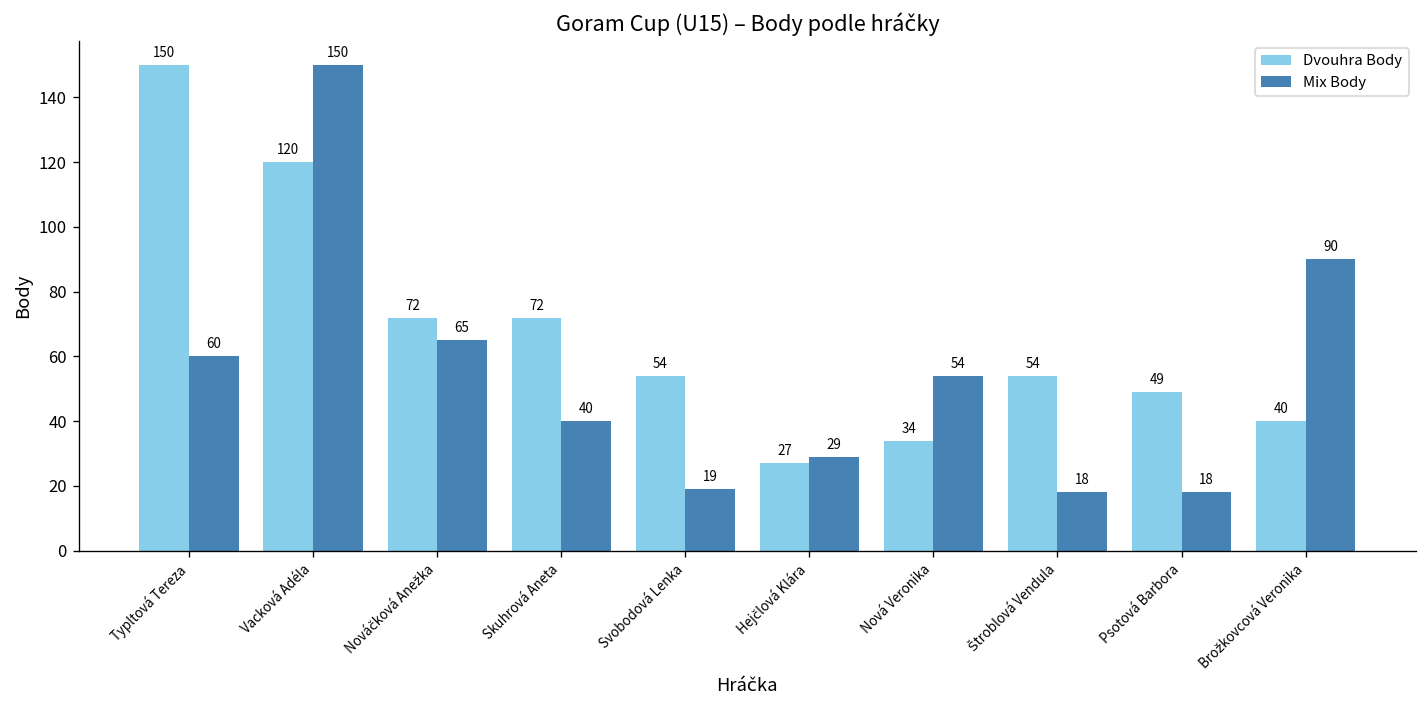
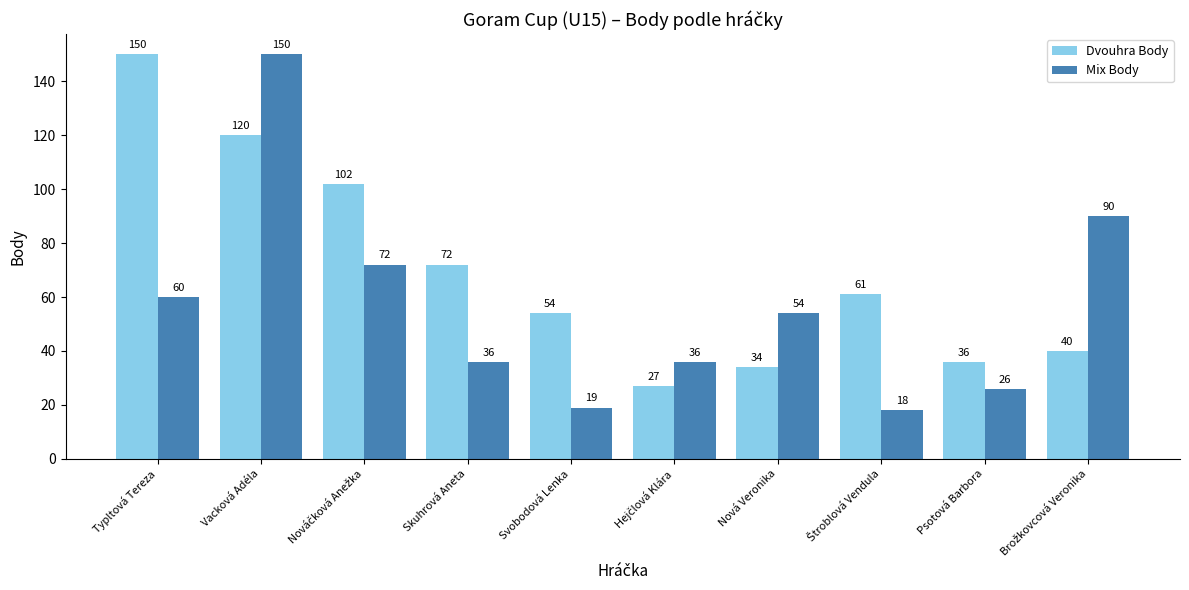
  {
    "Dvouhra Body": {
      "Typltová Tereza": 150,
      "Vacková Adéla": 120,
-     "Nováčková Anežka": 72,
+     "Nováčková Anežka": 102,
      "Skuhrová Aneta": 72,
      "Svobodová Lenka": 54,
      "Hejčlová Klára": 27,
      "Nová Veronika": 34,
-     "Štroblová Vendula": 54,
-     "Psotová Barbora": 49,
+     "Štroblová Vendula": 61,
+     "Psotová Barbora": 36,
      "Brožkovcová Veronika": 40
    },
    "Mix Body": {
      "Typltová Tereza": 60,
      "Vacková Adéla": 150,
-     "Nováčková Anežka": 65,
-     "Skuhrová Aneta": 40,
+     "Nováčková Anežka": 72,
+     "Skuhrová Aneta": 36,
      "Svobodová Lenka": 19,
-     "Hejčlová Klára": 29,
+     "Hejčlová Klára": 36,
      "Nová Veronika": 54,
      "Štroblová Vendula": 18,
-     "Psotová Barbora": 18,
+     "Psotová Barbora": 26,
      "Brožkovcová Veronika": 90
    }
  }
